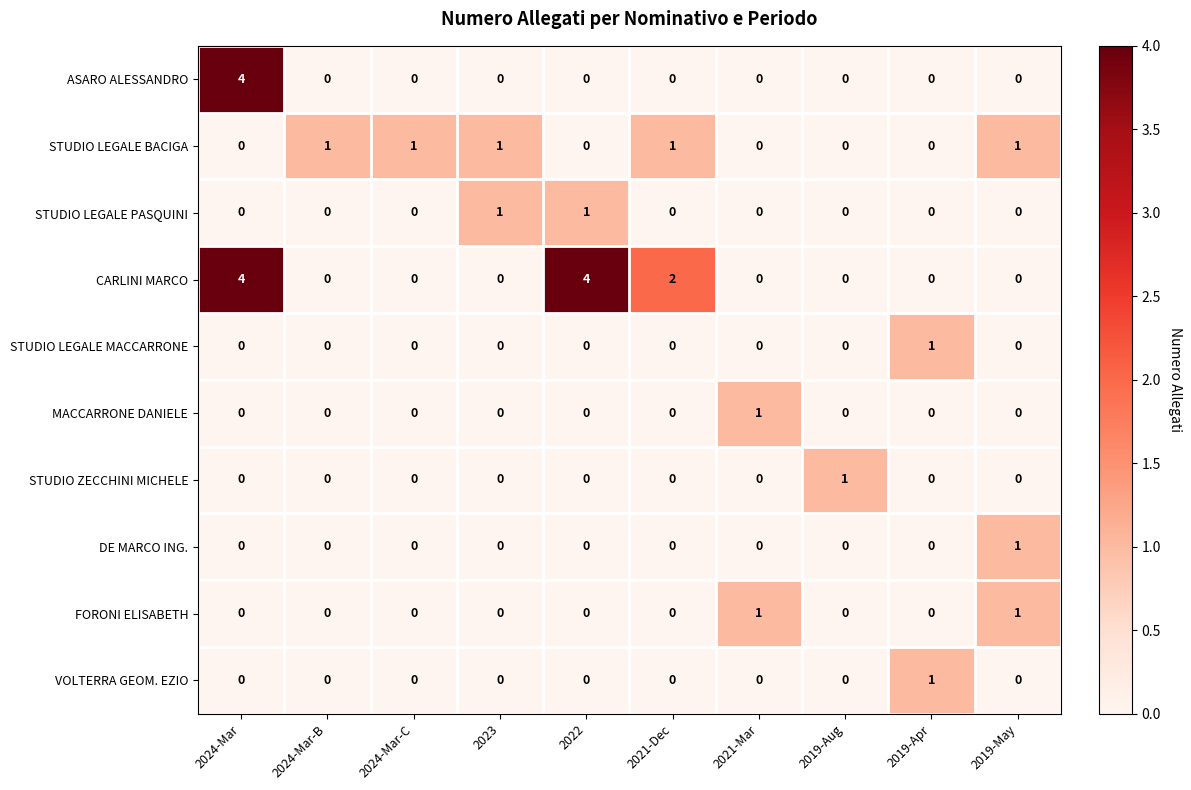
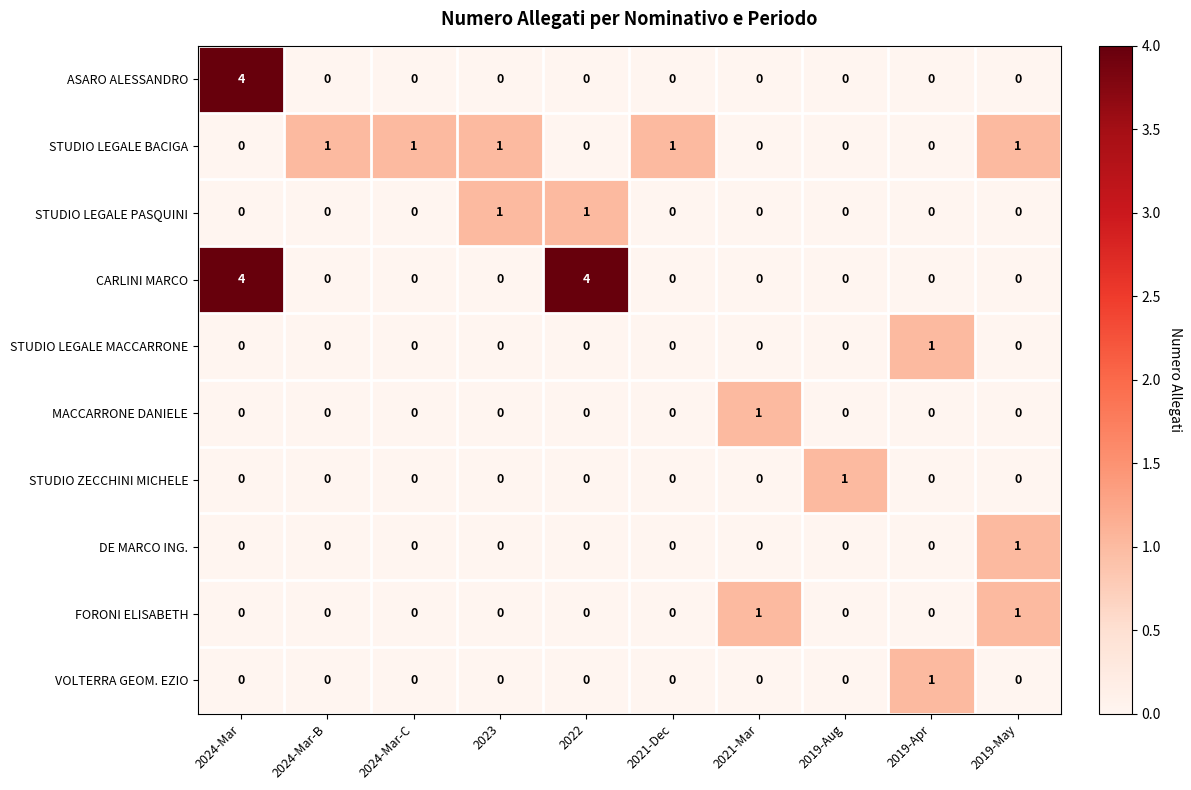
  {
    "ASARO ALESSANDRO": {
      "2024-Mar": 4,
      "2024-Mar-B": 0,
      "2024-Mar-C": 0,
      "2023": 0,
      "2022": 0,
      "2021-Dec": 0,
      "2021-Mar": 0,
      "2019-Aug": 0,
      "2019-Apr": 0,
      "2019-May": 0
    },
    "STUDIO LEGALE BACIGA": {
      "2024-Mar": 0,
      "2024-Mar-B": 1,
      "2024-Mar-C": 1,
      "2023": 1,
      "2022": 0,
      "2021-Dec": 1,
      "2021-Mar": 0,
      "2019-Aug": 0,
      "2019-Apr": 0,
      "2019-May": 1
    },
    "STUDIO LEGALE PASQUINI": {
      "2024-Mar": 0,
      "2024-Mar-B": 0,
      "2024-Mar-C": 0,
      "2023": 1,
      "2022": 1,
      "2021-Dec": 0,
      "2021-Mar": 0,
      "2019-Aug": 0,
      "2019-Apr": 0,
      "2019-May": 0
    },
    "CARLINI MARCO": {
      "2024-Mar": 4,
      "2024-Mar-B": 0,
      "2024-Mar-C": 0,
      "2023": 0,
      "2022": 4,
-     "2021-Dec": 2,
+     "2021-Dec": 0,
      "2021-Mar": 0,
      "2019-Aug": 0,
      "2019-Apr": 0,
      "2019-May": 0
    },
    "STUDIO LEGALE MACCARRONE": {
      "2024-Mar": 0,
      "2024-Mar-B": 0,
      "2024-Mar-C": 0,
      "2023": 0,
      "2022": 0,
      "2021-Dec": 0,
      "2021-Mar": 0,
      "2019-Aug": 0,
      "2019-Apr": 1,
      "2019-May": 0
    },
    "MACCARRONE DANIELE": {
      "2024-Mar": 0,
      "2024-Mar-B": 0,
      "2024-Mar-C": 0,
      "2023": 0,
      "2022": 0,
      "2021-Dec": 0,
      "2021-Mar": 1,
      "2019-Aug": 0,
      "2019-Apr": 0,
      "2019-May": 0
    },
    "STUDIO ZECCHINI MICHELE": {
      "2024-Mar": 0,
      "2024-Mar-B": 0,
      "2024-Mar-C": 0,
      "2023": 0,
      "2022": 0,
      "2021-Dec": 0,
      "2021-Mar": 0,
      "2019-Aug": 1,
      "2019-Apr": 0,
      "2019-May": 0
    },
    "DE MARCO ING.": {
      "2024-Mar": 0,
      "2024-Mar-B": 0,
      "2024-Mar-C": 0,
      "2023": 0,
      "2022": 0,
      "2021-Dec": 0,
      "2021-Mar": 0,
      "2019-Aug": 0,
      "2019-Apr": 0,
      "2019-May": 1
    },
    "FORONI ELISABETH": {
      "2024-Mar": 0,
      "2024-Mar-B": 0,
      "2024-Mar-C": 0,
      "2023": 0,
      "2022": 0,
      "2021-Dec": 0,
      "2021-Mar": 1,
      "2019-Aug": 0,
      "2019-Apr": 0,
      "2019-May": 1
    },
    "VOLTERRA GEOM. EZIO": {
      "2024-Mar": 0,
      "2024-Mar-B": 0,
      "2024-Mar-C": 0,
      "2023": 0,
      "2022": 0,
      "2021-Dec": 0,
      "2021-Mar": 0,
      "2019-Aug": 0,
      "2019-Apr": 1,
      "2019-May": 0
    }
  }
